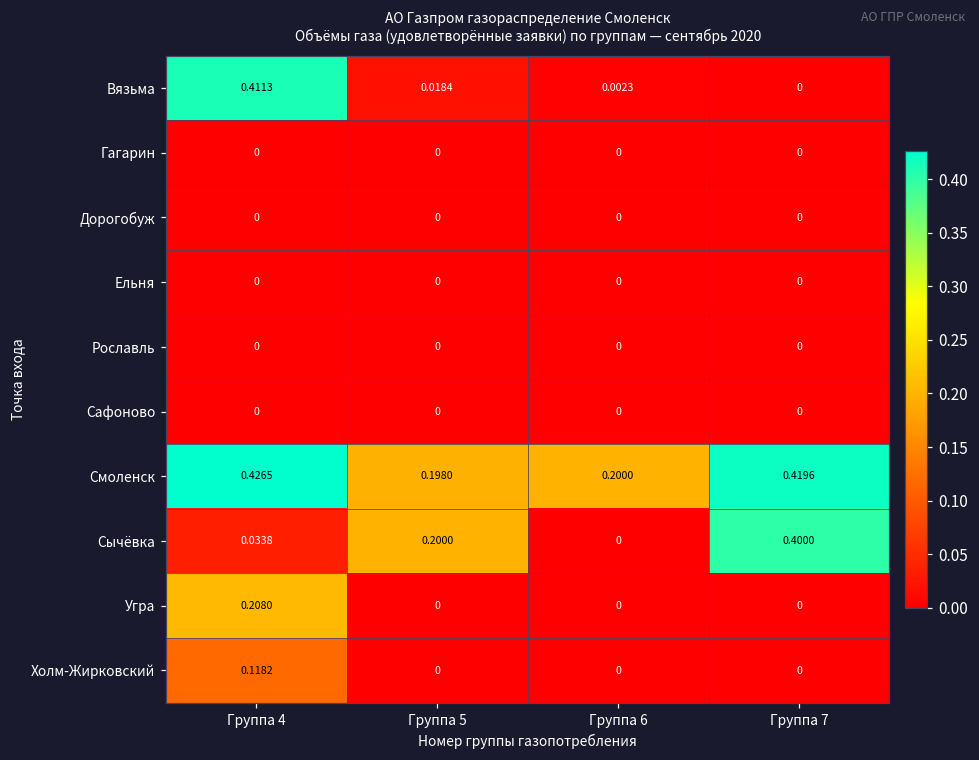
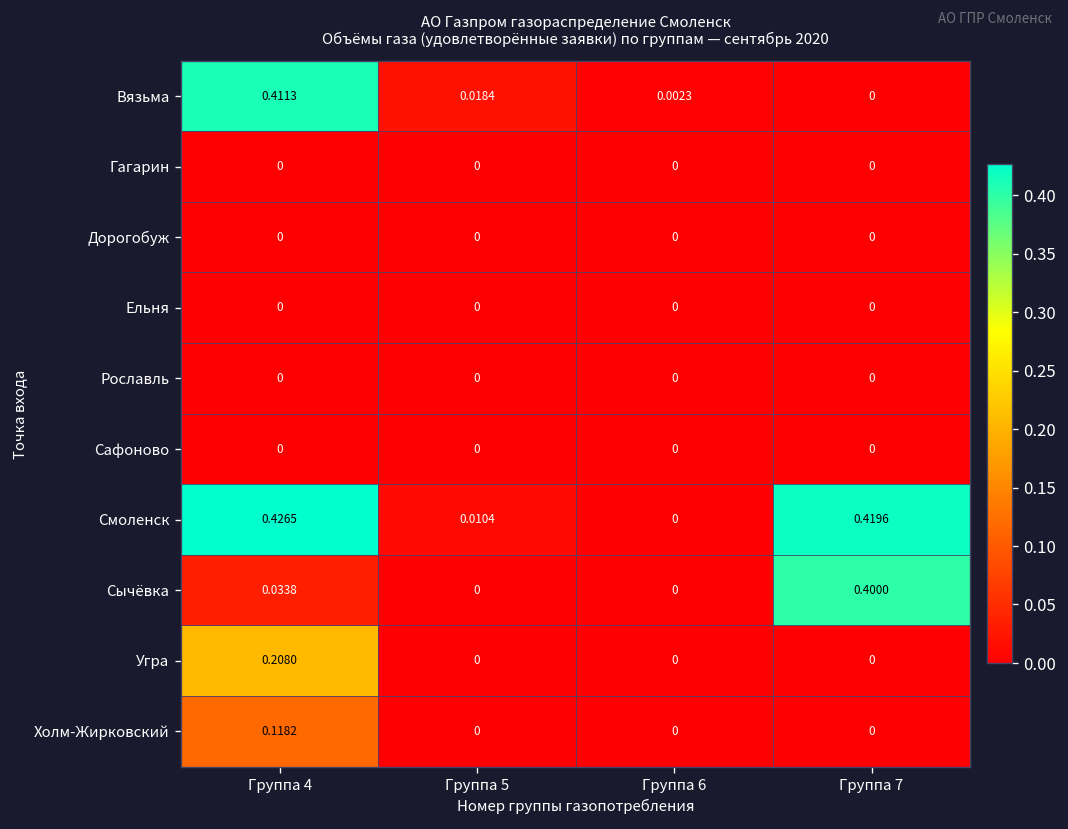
  {
    "Вязьма": {
      "Группа 4": 0.4113,
      "Группа 5": 0.0184,
      "Группа 6": 0.0023,
      "Группа 7": 0
    },
    "Гагарин": {
      "Группа 4": 0,
      "Группа 5": 0,
      "Группа 6": 0,
      "Группа 7": 0
    },
    "Дорогобуж": {
      "Группа 4": 0,
      "Группа 5": 0,
      "Группа 6": 0,
      "Группа 7": 0
    },
    "Ельня": {
      "Группа 4": 0,
      "Группа 5": 0,
      "Группа 6": 0,
      "Группа 7": 0
    },
    "Рославль": {
      "Группа 4": 0,
      "Группа 5": 0,
      "Группа 6": 0,
      "Группа 7": 0
    },
    "Сафоново": {
      "Группа 4": 0,
      "Группа 5": 0,
      "Группа 6": 0,
      "Группа 7": 0
    },
    "Смоленск": {
      "Группа 4": 0.4265,
-     "Группа 5": 0.1980,
-     "Группа 6": 0.2000,
+     "Группа 5": 0.0104,
+     "Группа 6": 0,
      "Группа 7": 0.4196
    },
    "Сычёвка": {
      "Группа 4": 0.0338,
-     "Группа 5": 0.2000,
+     "Группа 5": 0,
      "Группа 6": 0,
      "Группа 7": 0.4000
    },
    "Угра": {
      "Группа 4": 0.2080,
      "Группа 5": 0,
      "Группа 6": 0,
      "Группа 7": 0
    },
    "Холм-Жирковский": {
      "Группа 4": 0.1182,
      "Группа 5": 0,
      "Группа 6": 0,
      "Группа 7": 0
    }
  }
